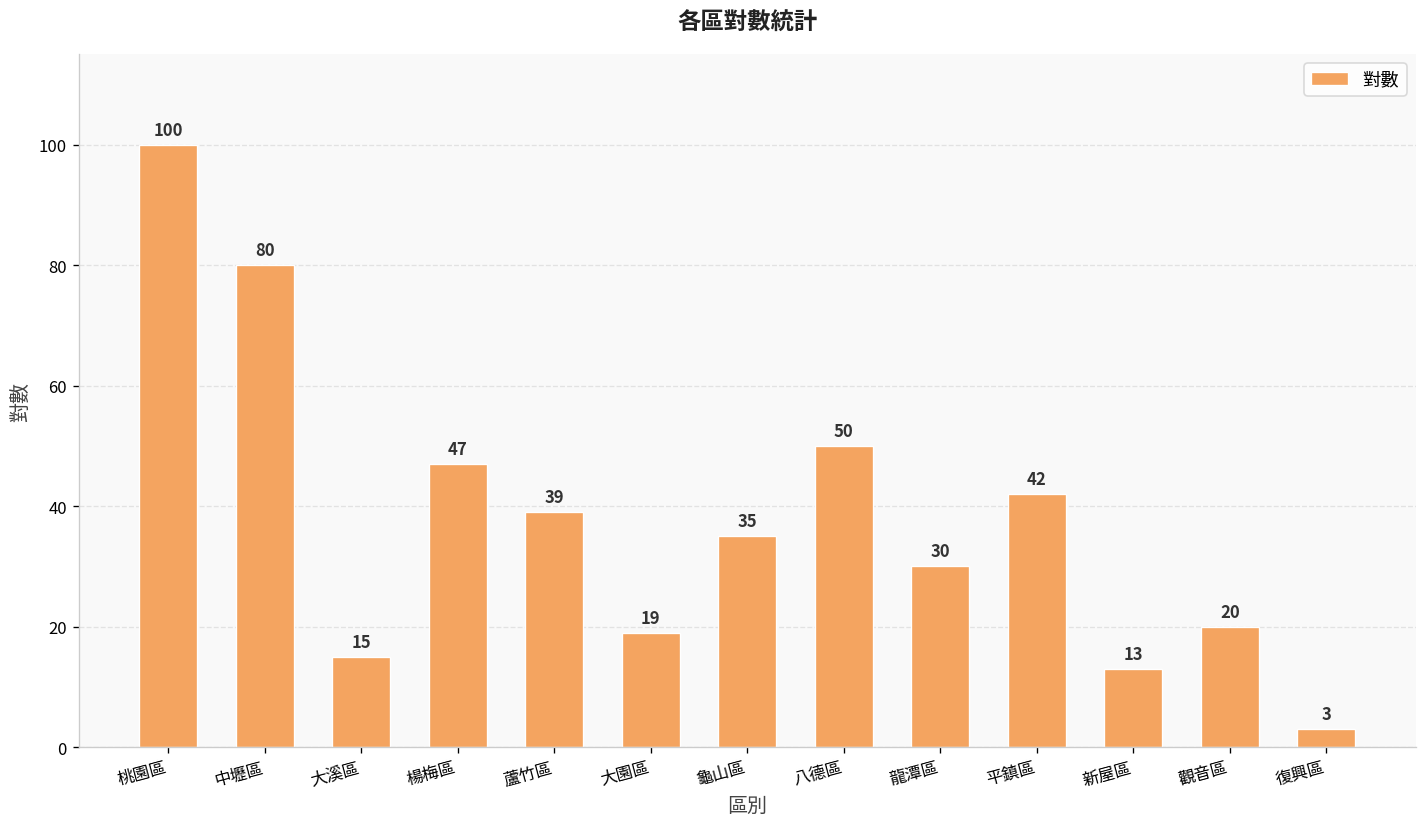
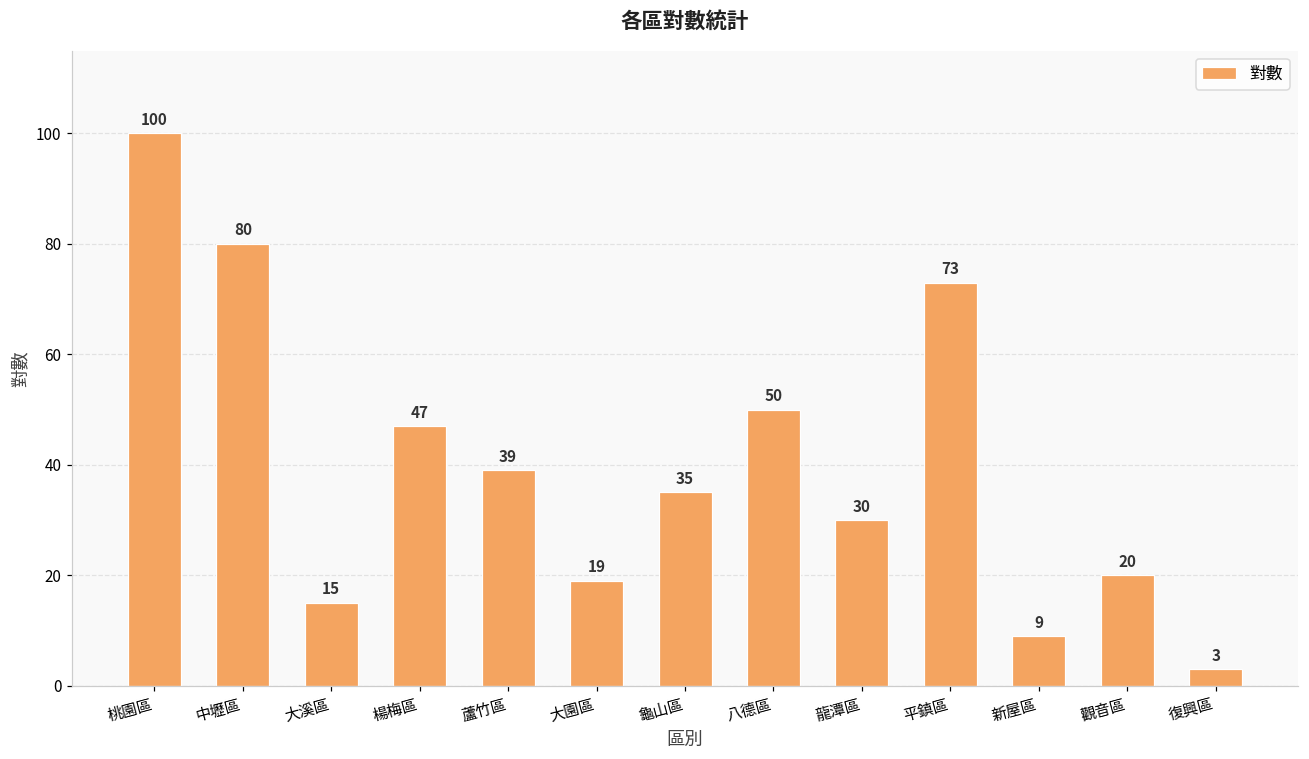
  {
    "桃園區": 100,
    "中壢區": 80,
    "大溪區": 15,
    "楊梅區": 47,
    "蘆竹區": 39,
    "大園區": 19,
    "龜山區": 35,
    "八德區": 50,
    "龍潭區": 30,
-   "平鎮區": 42,
-   "新屋區": 13,
+   "平鎮區": 73,
+   "新屋區": 9,
    "觀音區": 20,
    "復興區": 3
  }
